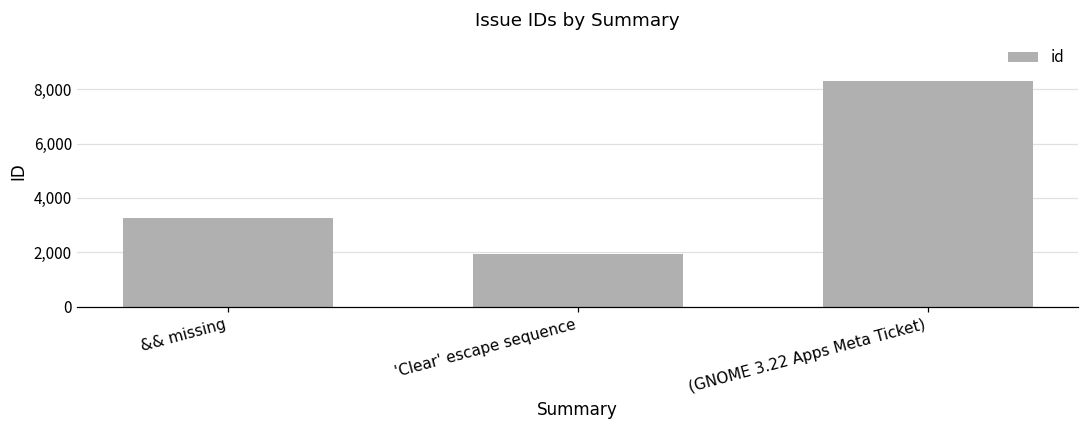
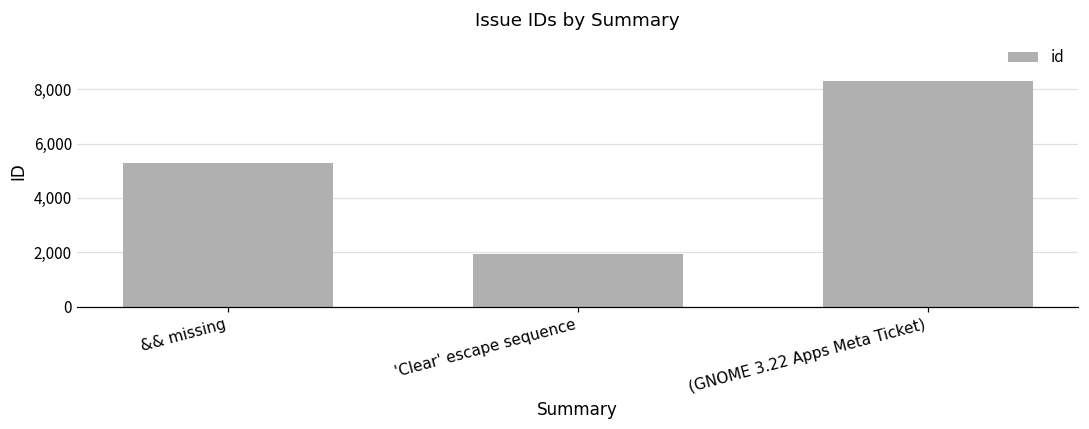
  {
-   "&& missing": "3,300",
+   "&& missing": "5,300",
    "'Clear' escape sequence": "1,900",
    "(GNOME 3.22 Apps Meta Ticket)": "8,300"
  }
